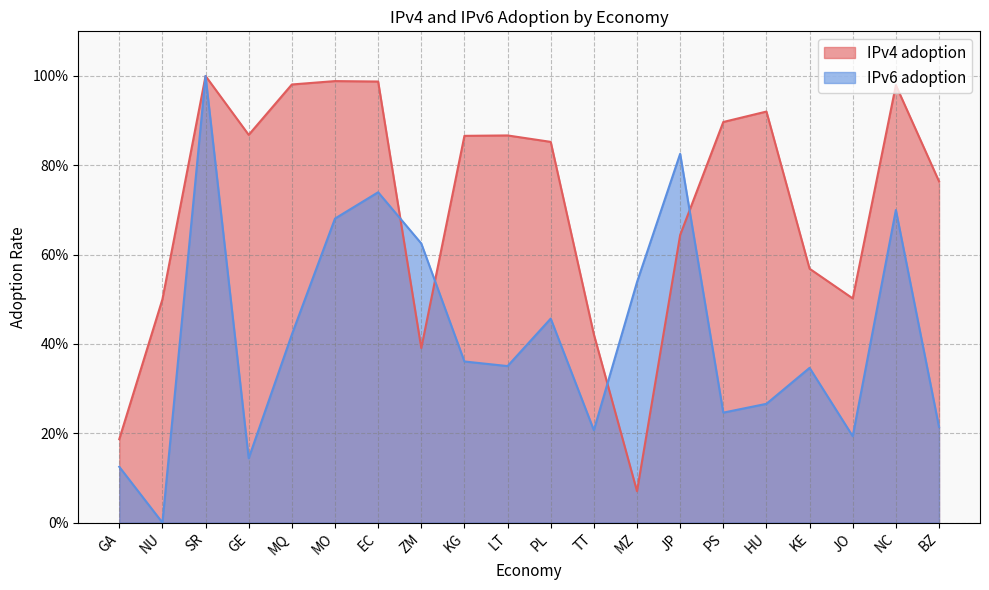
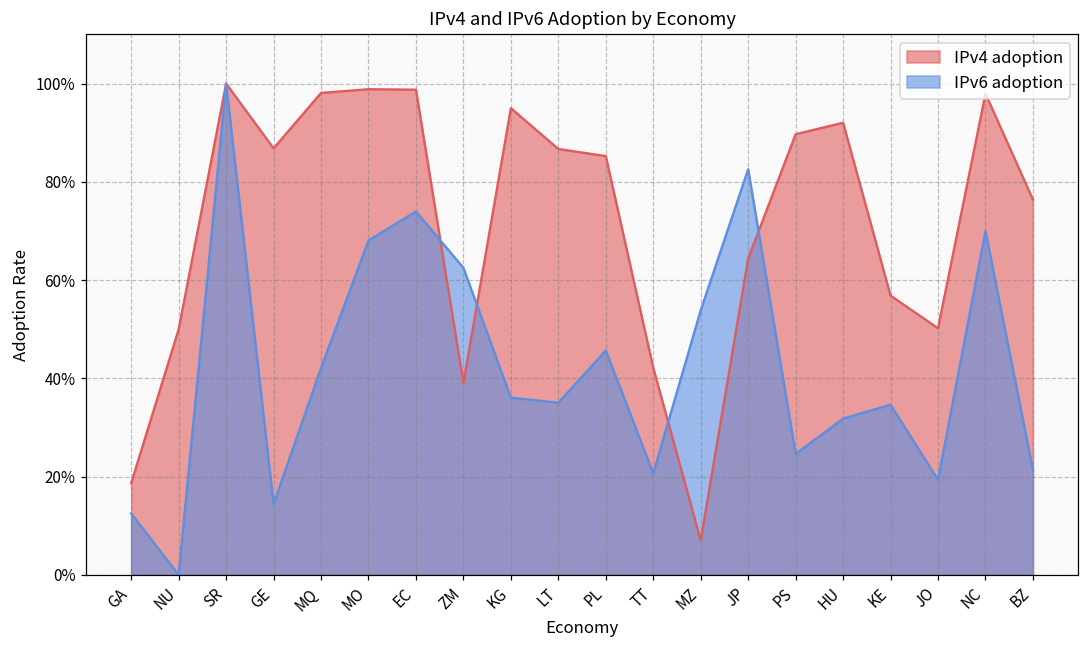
  {
    "IPv4 adoption": {
      "GA": "19%",
      "NU": "50%",
      "GE": "87%",
      "MQ": "98%",
      "MO": "99%",
      "EC": "99%",
      "ZM": "39%",
-     "KG": "87%",
+     "KG": "95%",
      "LT": "87%",
      "PL": "85%",
      "TT": "42%",
      "MZ": "7%",
      "JP": "64%",
      "PS": "90%",
      "HU": "92%",
      "KE": "57%",
      "JO": "50%",
      "BZ": "76%"
    },
    "IPv6 adoption": {
      "GA": "13%",
      "NU": "0%",
      "GE": "14%",
      "MQ": "42%",
      "MO": "68%",
      "EC": "74%",
      "ZM": "63%",
      "KG": "36%",
      "LT": "35%",
      "PL": "46%",
      "TT": "21%",
      "MZ": "54%",
      "JP": "83%",
      "PS": "25%",
-     "HU": "27%",
+     "HU": "32%",
      "KE": "35%",
      "JO": "19%",
      "NC": "70%",
      "BZ": "21%"
    }
  }
